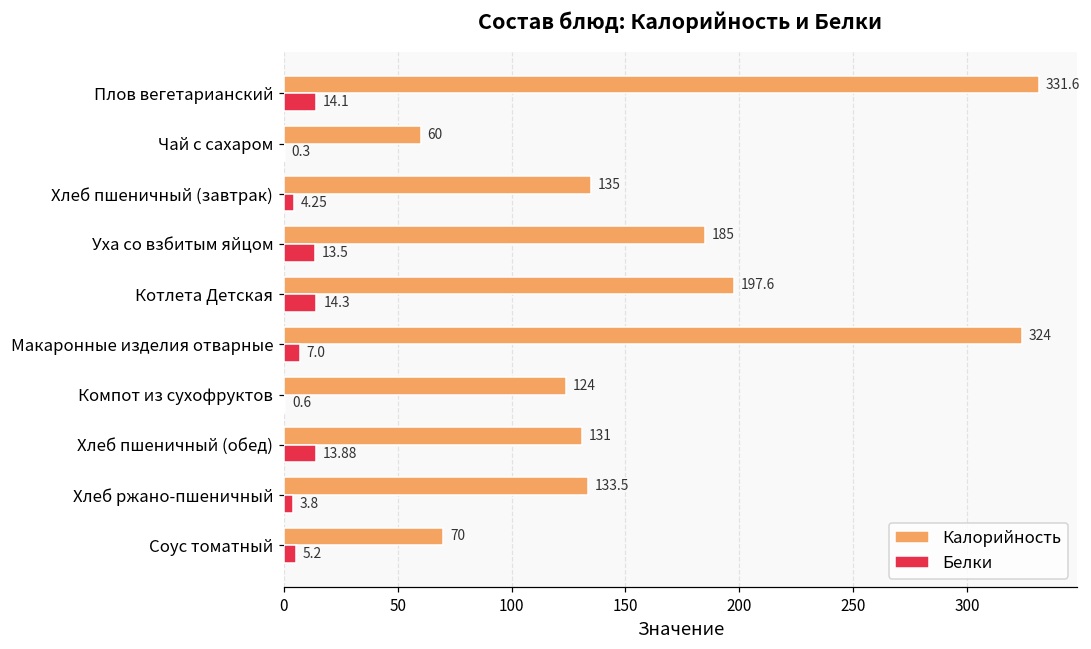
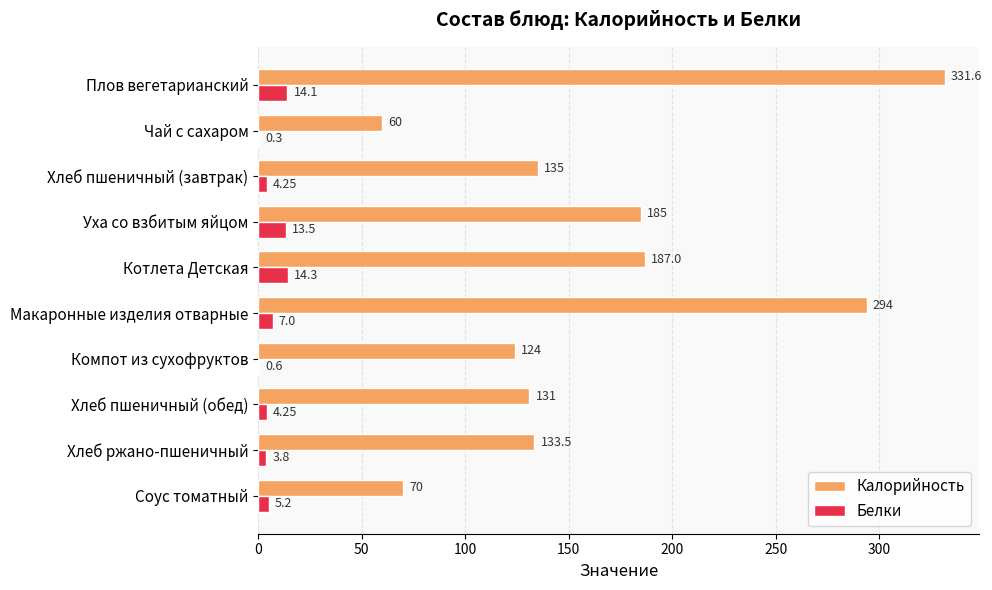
  {
    "Калорийность": {
      "Плов вегетарианский": 331.6,
      "Чай с сахаром": 60,
      "Хлеб пшеничный (завтрак)": 135,
      "Уха со взбитым яйцом": 185,
-     "Котлета Детская": 197.6,
-     "Макаронные изделия отварные": 324,
+     "Котлета Детская": 187.0,
+     "Макаронные изделия отварные": 294,
      "Компот из сухофруктов": 124,
      "Хлеб пшеничный (обед)": 131,
      "Хлеб ржано-пшеничный": 133.5,
      "Соус томатный": 70
    },
    "Белки": {
      "Плов вегетарианский": 14.1,
      "Чай с сахаром": 0.3,
      "Хлеб пшеничный (завтрак)": 4.25,
      "Уха со взбитым яйцом": 13.5,
      "Котлета Детская": 14.3,
      "Макаронные изделия отварные": 7.0,
      "Компот из сухофруктов": 0.6,
-     "Хлеб пшеничный (обед)": 13.88,
+     "Хлеб пшеничный (обед)": 4.25,
      "Хлеб ржано-пшеничный": 3.8,
      "Соус томатный": 5.2
    }
  }
